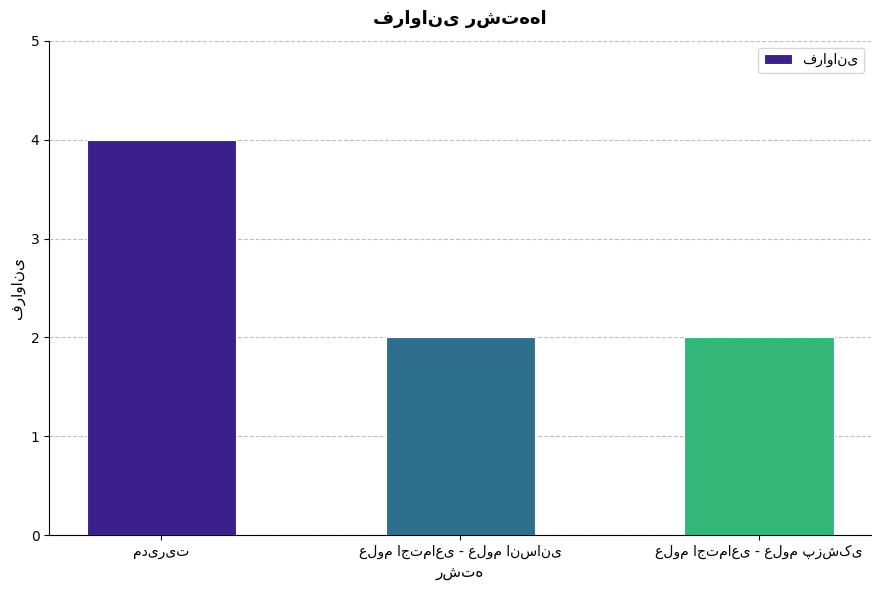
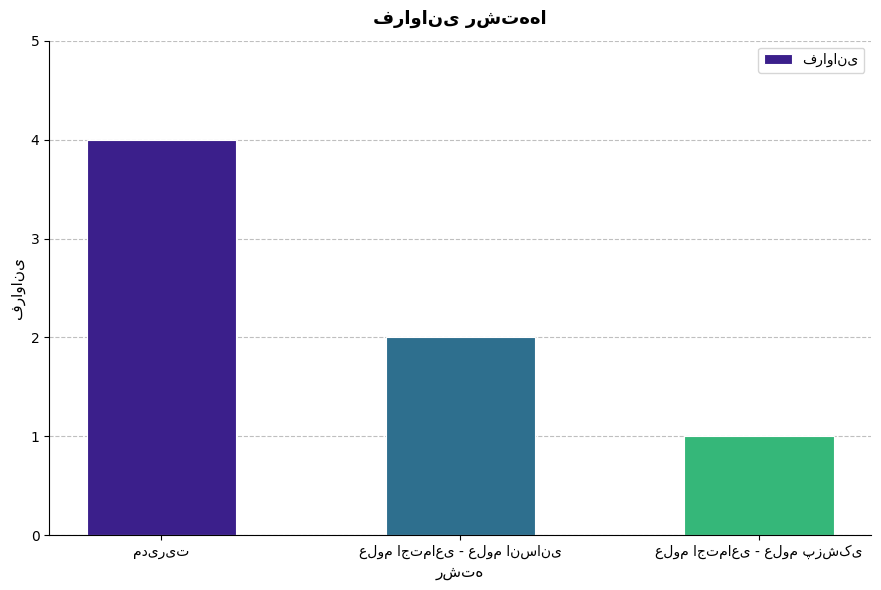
  {
    "مدیریت": 4,
    "علوم اجتماعی - علوم انسانی": 2,
-   "علوم اجتماعی - علوم پزشکی": 2
+   "علوم اجتماعی - علوم پزشکی": 1
  }
